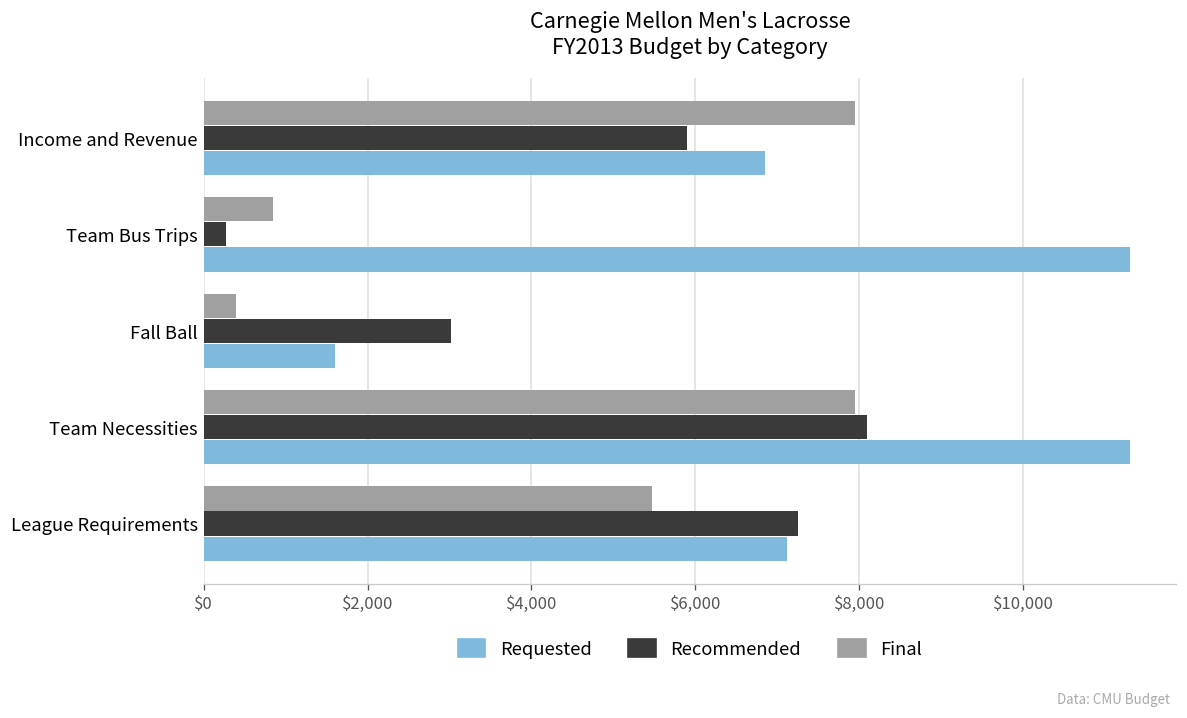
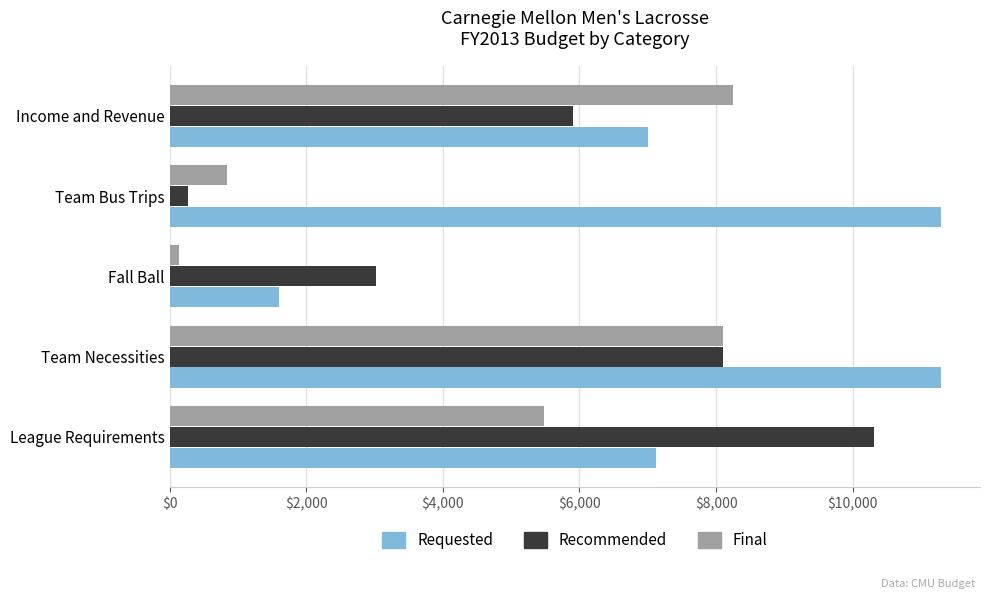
  {
    "Requested": {
-     "Income and Revenue": "$6,800",
+     "Income and Revenue": "$7,000",
      "Team Bus Trips": "$11,300",
      "Fall Ball": "$1,600",
      "Team Necessities": "$11,300",
      "League Requirements": "$7,100"
    },
    "Recommended": {
      "Income and Revenue": "$5,900",
      "Team Bus Trips": "$300",
      "Fall Ball": "$3,000",
      "Team Necessities": "$8,100",
-     "League Requirements": "$7,300"
+     "League Requirements": "$10,300"
    },
    "Final": {
-     "Income and Revenue": "$8,000",
+     "Income and Revenue": "$8,300",
      "Team Bus Trips": "$800",
-     "Fall Ball": "$400",
-     "Team Necessities": "$7,900",
+     "Fall Ball": "$100",
+     "Team Necessities": "$8,100",
      "League Requirements": "$5,500"
    }
  }
